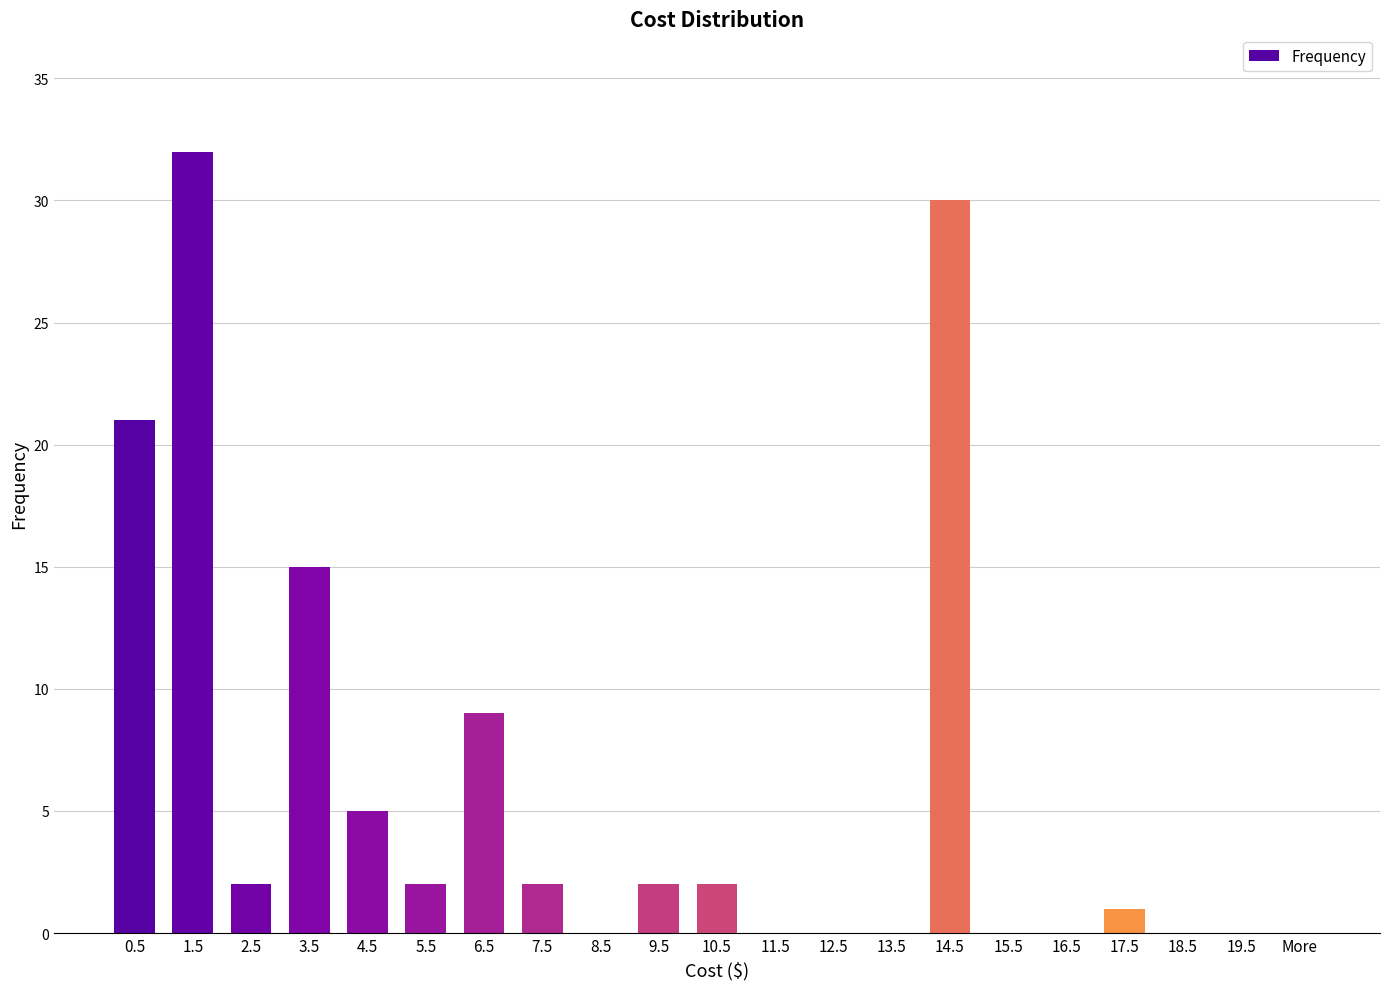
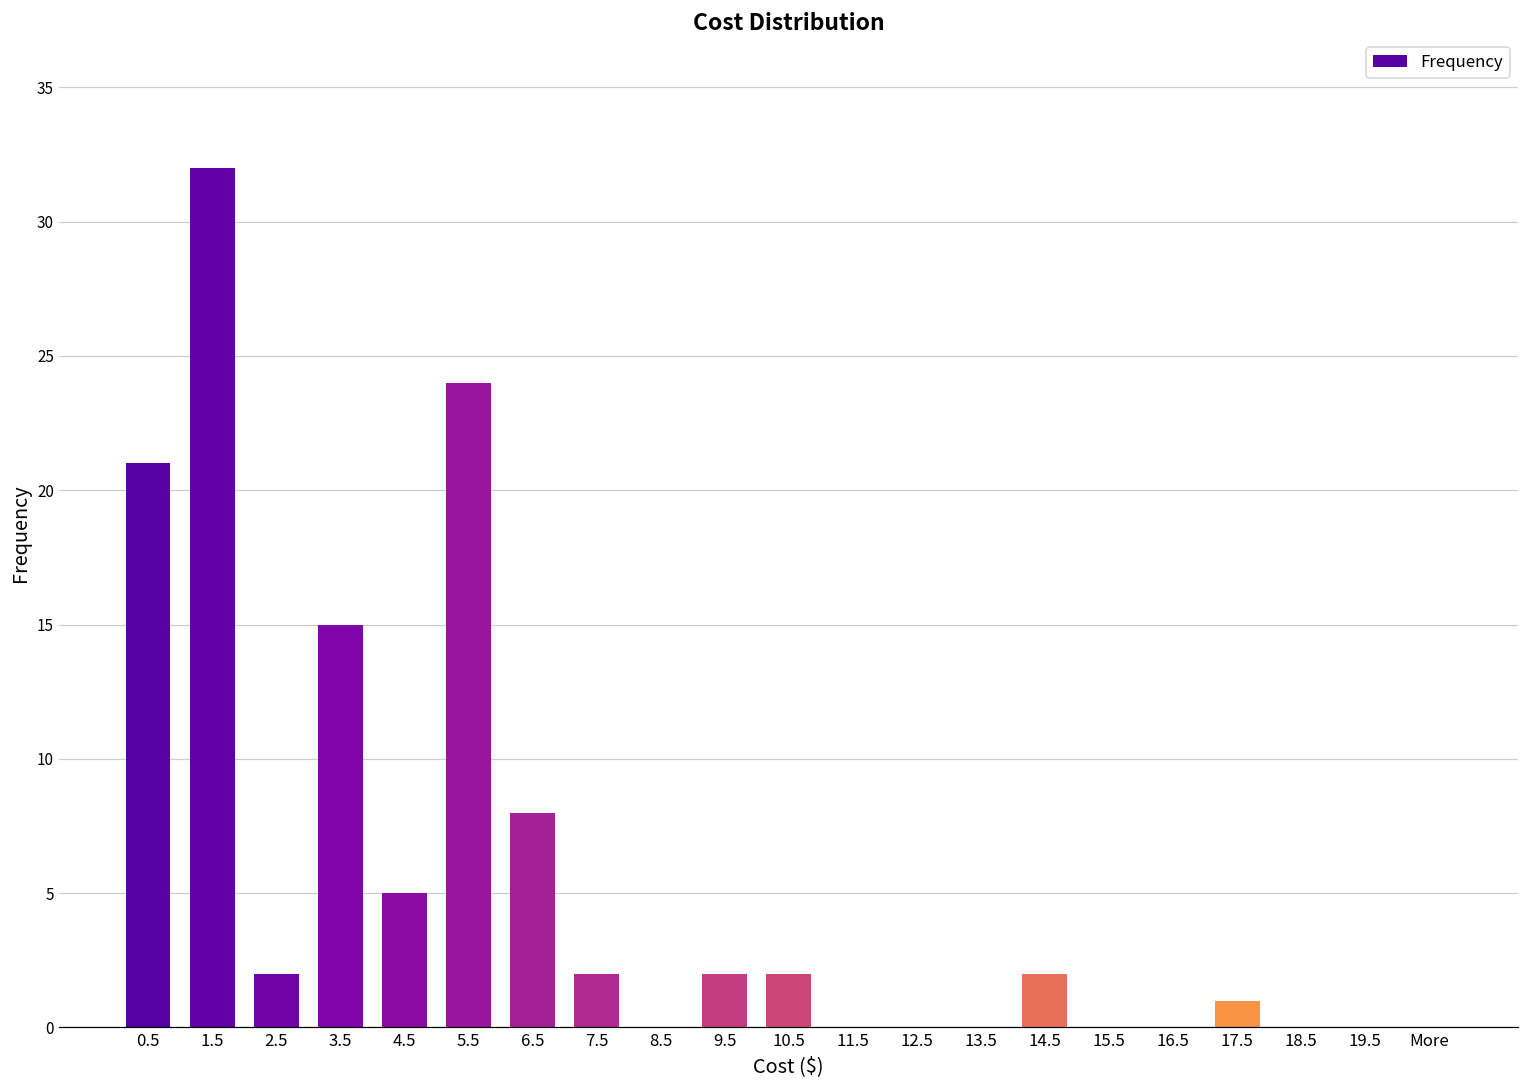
  {
    "0.5": 21,
    "1.5": 32,
    "2.5": 2,
    "3.5": 15,
    "4.5": 5,
-   "5.5": 2,
-   "6.5": 9,
+   "5.5": 24,
+   "6.5": 8,
    "7.5": 2,
    "8.5": 0,
    "9.5": 2,
    "10.5": 2,
    "11.5": 0,
    "12.5": 0,
    "13.5": 0,
-   "14.5": 30,
+   "14.5": 2,
    "15.5": 0,
    "16.5": 0,
    "17.5": 1,
    "18.5": 0,
    "19.5": 0,
    "More": 0
  }
